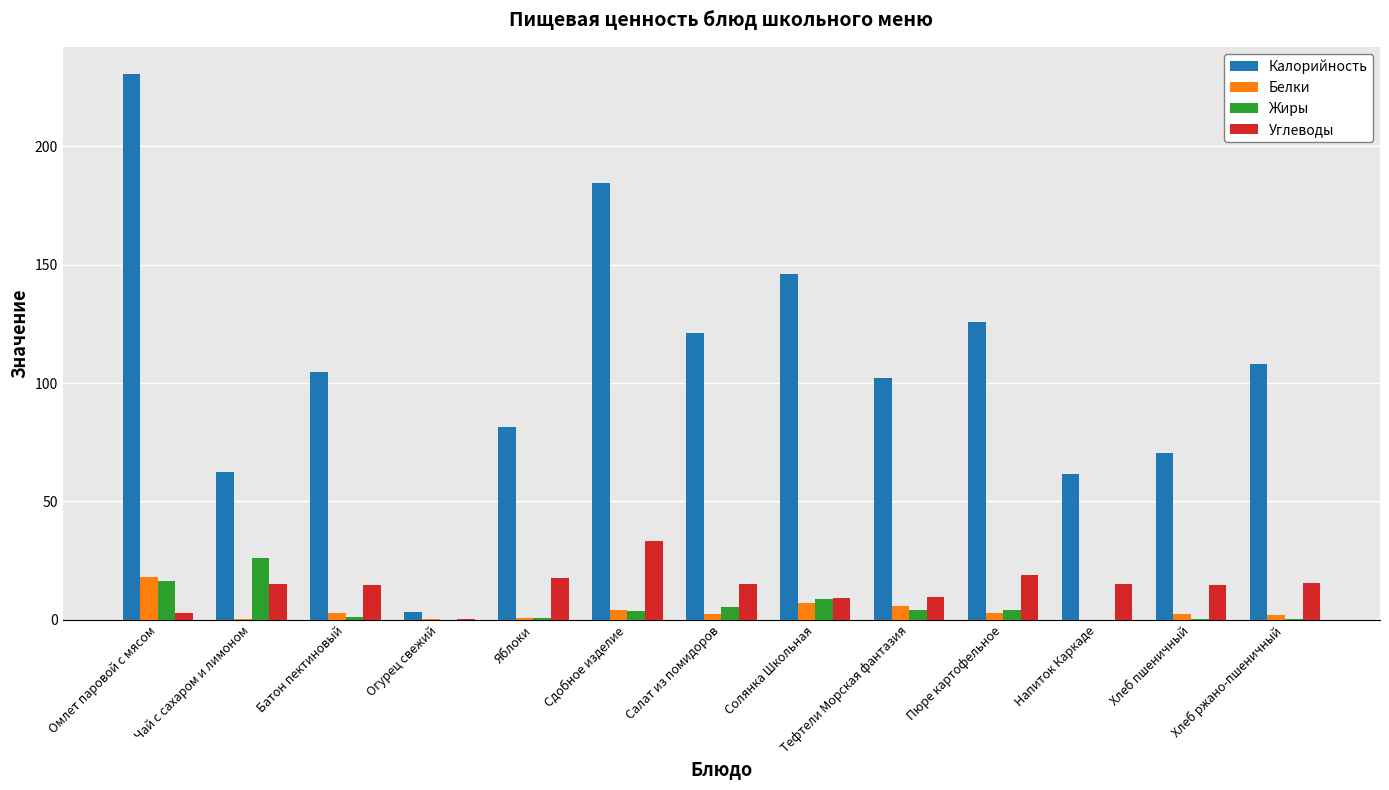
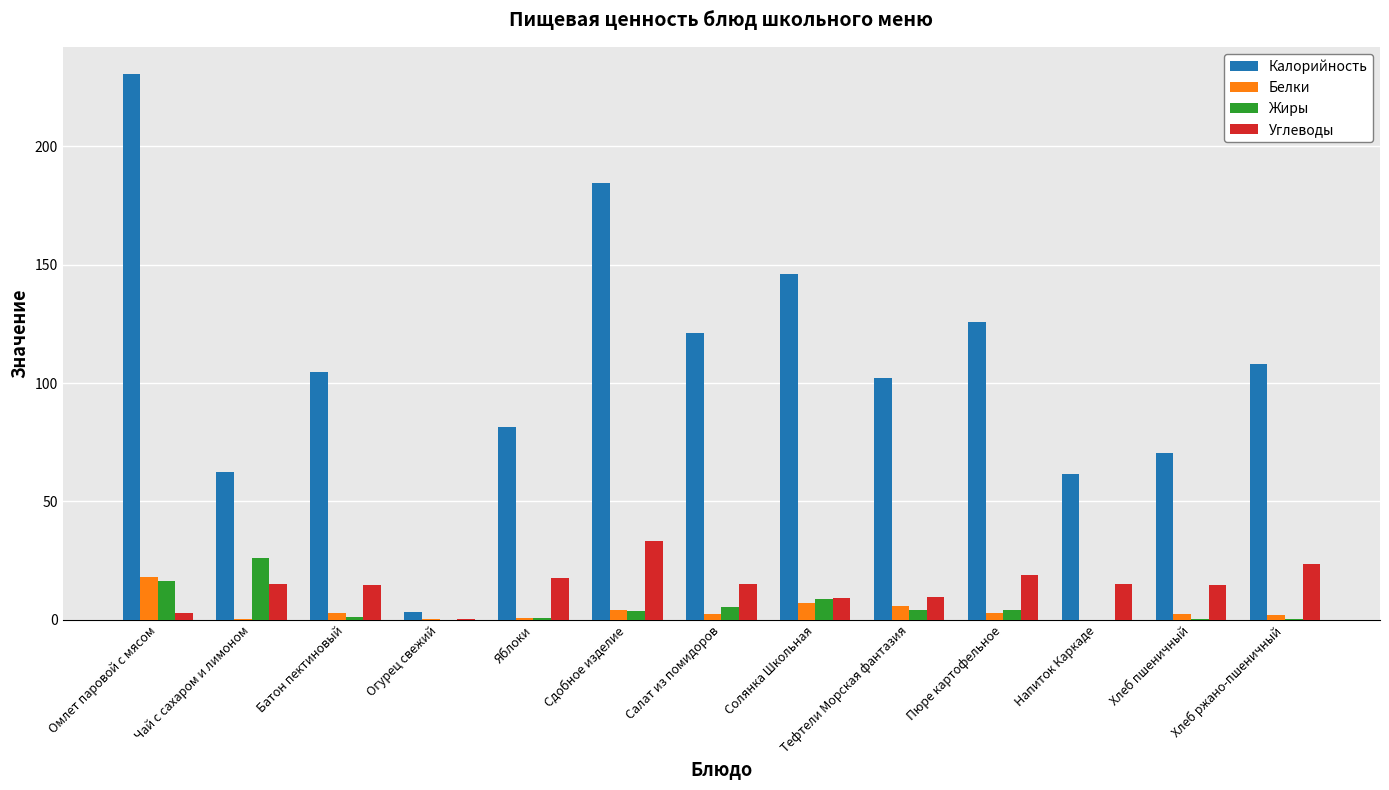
  {
    "Калорийность": {
      "Омлет паровой с мясом": 230,
      "Чай с сахаром и лимоном": 62,
      "Батон пектиновый": 105,
      "Огурец свежий": 3,
      "Яблоки": 82,
      "Сдобное изделие": 185,
      "Салат из помидоров": 121,
      "Солянка Школьная": 146,
      "Тефтели Морская фантазия": 102,
      "Пюре картофельное": 126,
      "Напиток Каркаде": 62,
      "Хлеб пшеничный": 70,
      "Хлеб ржано-пшеничный": 108
    },
    "Белки": {
      "Омлет паровой с мясом": 18,
      "Батон пектиновый": 3,
      "Сдобное изделие": 4,
      "Салат из помидоров": 3,
      "Солянка Школьная": 7,
      "Тефтели Морская фантазия": 6,
      "Пюре картофельное": 3,
      "Хлеб пшеничный": 2,
      "Хлеб ржано-пшеничный": 2
    },
    "Жиры": {
      "Омлет паровой с мясом": 16,
      "Чай с сахаром и лимоном": 26,
      "Батон пектиновый": 1,
      "Сдобное изделие": 4,
      "Салат из помидоров": 6,
      "Солянка Школьная": 9,
      "Тефтели Морская фантазия": 4,
      "Пюре картофельное": 4,
      "Напиток Каркаде": 0
    },
    "Углеводы": {
      "Омлет паровой с мясом": 3,
      "Чай с сахаром и лимоном": 15,
      "Батон пектиновый": 15,
      "Яблоки": 18,
      "Сдобное изделие": 33,
      "Салат из помидоров": 15,
      "Солянка Школьная": 9,
      "Тефтели Морская фантазия": 10,
      "Пюре картофельное": 19,
      "Напиток Каркаде": 15,
      "Хлеб пшеничный": 15,
-     "Хлеб ржано-пшеничный": 16
+     "Хлеб ржано-пшеничный": 24
    }
  }
